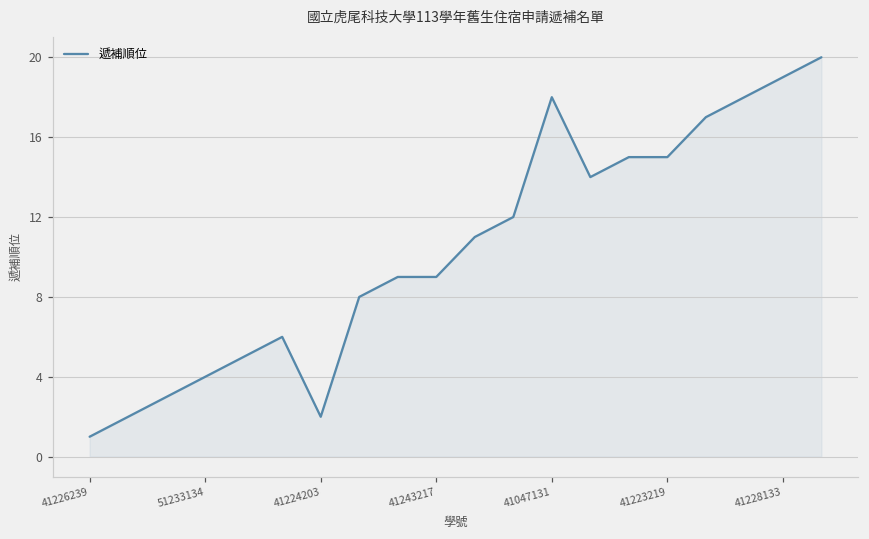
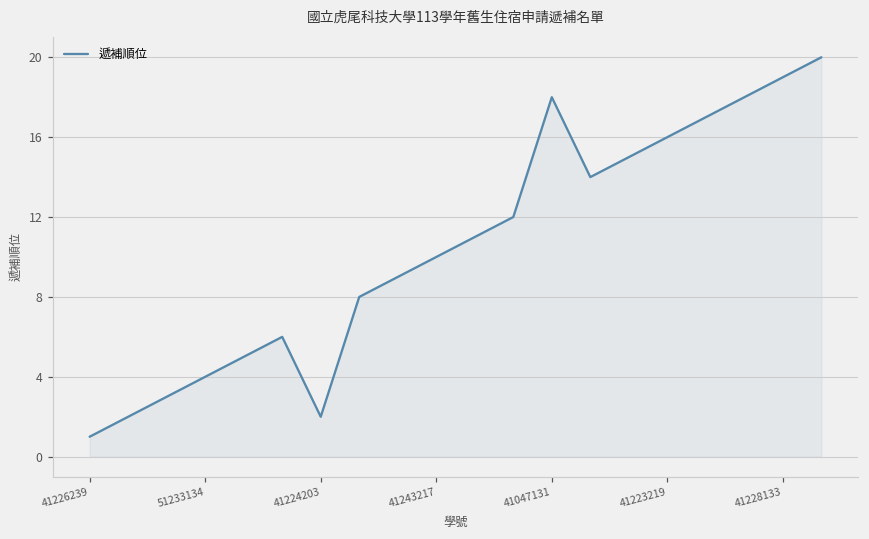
  {
    "41226239": 1,
    "51233134": 4,
    "41224203": 2,
-   "41243217": 9,
+   "41243217": 10,
    "41047131": 18,
-   "41223219": 15,
+   "41223219": 16,
    "41228133": 19
  }
